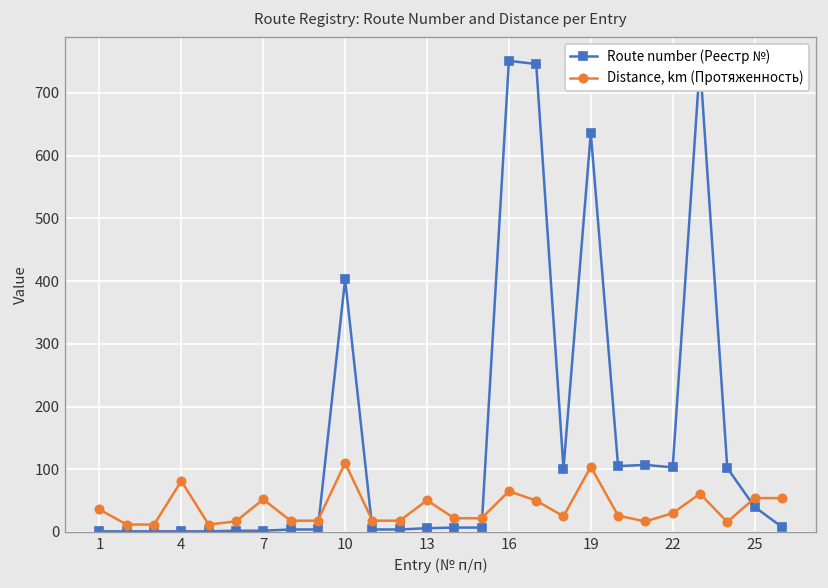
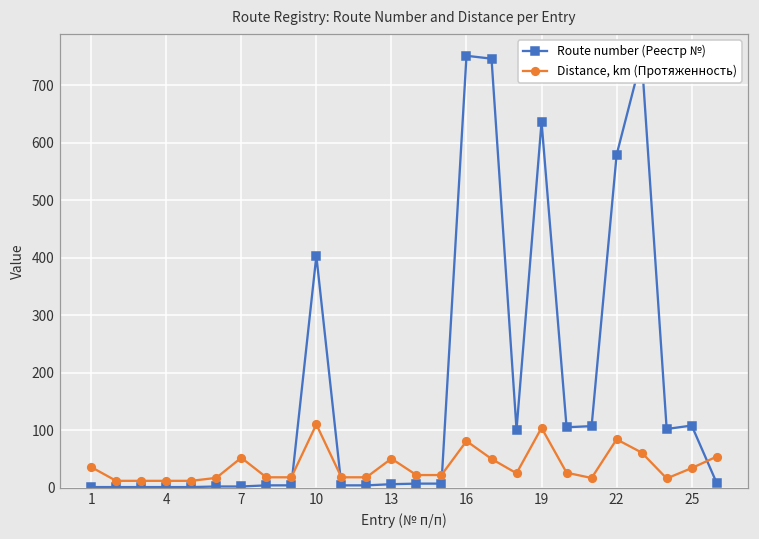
  {
    "Route number (Реестр №)": {
      "1": 0,
      "4": 0,
      "7": 0,
      "10": 400,
      "13": 10,
      "16": 750,
      "19": 640,
-     "22": 100,
-     "25": 40
+     "22": 580,
+     "25": 110
    },
    "Distance, km (Протяженность)": {
      "1": 40,
-     "4": 80,
+     "4": 10,
      "7": 50,
      "10": 110,
      "13": 50,
-     "16": 70,
+     "16": 80,
      "19": 100,
-     "22": 30,
-     "25": 50
+     "22": 80,
+     "25": 30
    }
  }
